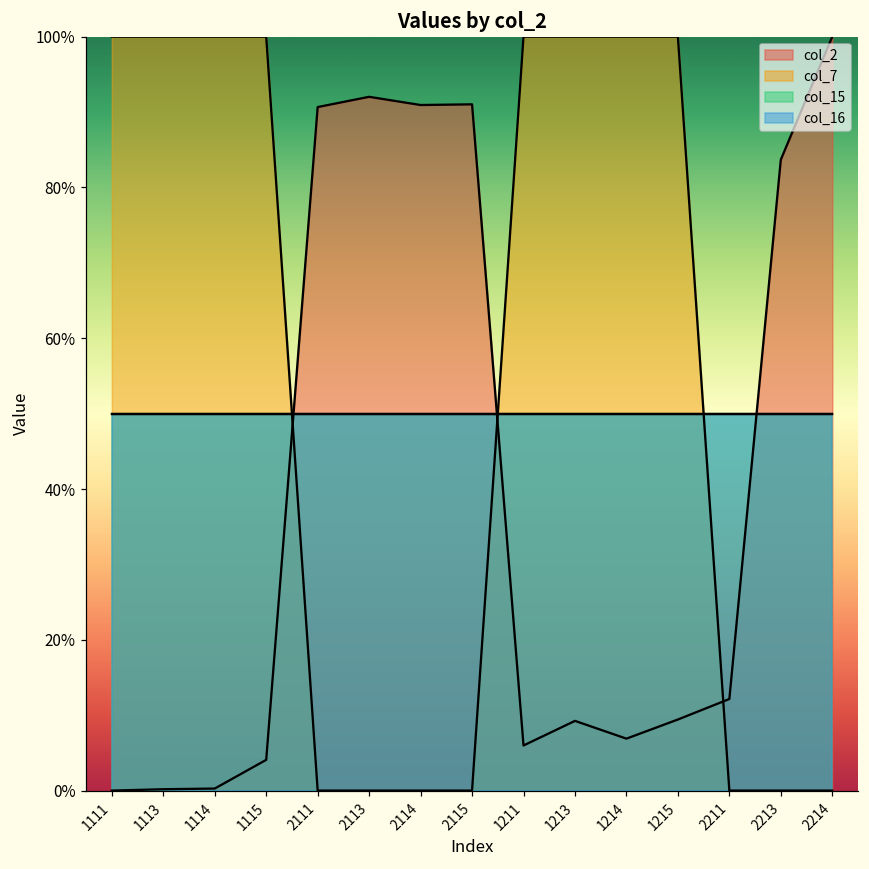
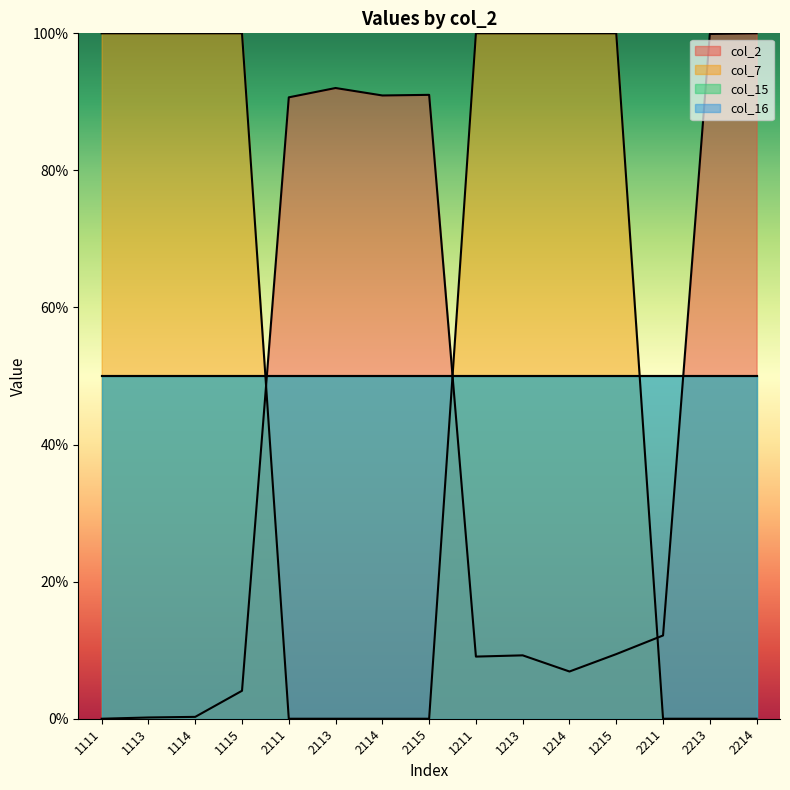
  {
    "col_2": {
      "1111": "0%",
      "1113": "0%",
      "1114": "0%",
      "1115": "4%",
      "2111": "91%",
      "2113": "92%",
      "2114": "91%",
      "2115": "91%",
-     "1211": "6%",
+     "1211": "9%",
      "1213": "9%",
      "1214": "7%",
      "1215": "9%",
      "2211": "12%",
-     "2213": "84%",
+     "2213": "100%",
      "2214": "100%"
    },
    "col_7": {
      "1111": "100%",
      "1113": "100%",
      "1114": "100%",
      "1115": "100%",
      "2111": "0%",
      "2113": "0%",
      "2114": "0%",
      "2115": "0%",
      "1211": "100%",
      "1213": "100%",
      "1214": "100%",
      "1215": "100%",
      "2211": "0%",
      "2213": "0%",
      "2214": "0%"
    },
    "col_16": {
      "1111": "50%",
      "1113": "50%",
      "1114": "50%",
      "1115": "50%",
      "2111": "50%",
      "2113": "50%",
      "2114": "50%",
      "2115": "50%",
      "1211": "50%",
      "1213": "50%",
      "1214": "50%",
      "1215": "50%",
      "2211": "50%",
      "2213": "50%",
      "2214": "50%"
    }
  }
